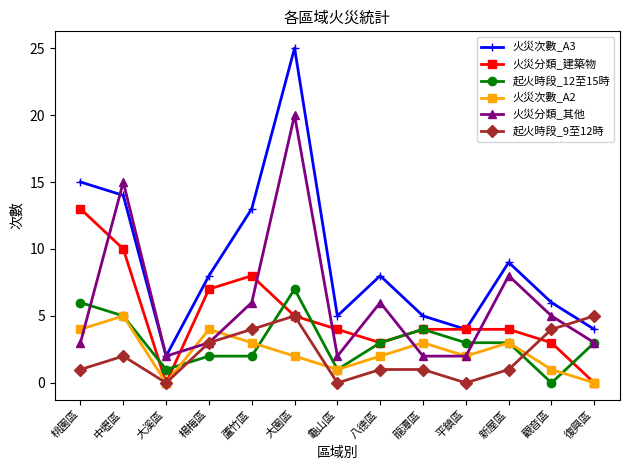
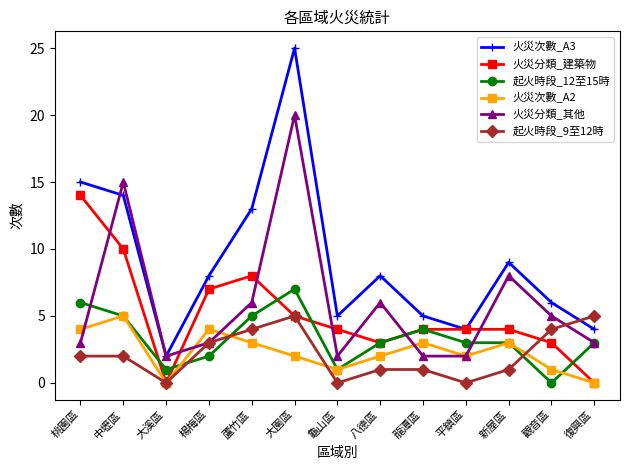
  {
    "火災次數_A3": {
      "桃園區": 15,
      "中壢區": 14,
      "楊梅區": 8,
      "蘆竹區": 13,
      "大園區": 25,
      "龜山區": 5,
      "八德區": 8,
      "龍潭區": 5,
      "新屋區": 9,
      "觀音區": 6,
      "復興區": 4
    },
    "火災分類_建築物": {
-     "桃園區": 13,
+     "桃園區": 14,
      "中壢區": 10,
      "楊梅區": 7,
      "蘆竹區": 8,
      "龜山區": 4,
      "新屋區": 4,
      "觀音區": 3
    },
    "起火時段_12至15時": {
      "桃園區": 6,
      "大溪區": 1,
      "楊梅區": 2,
-     "蘆竹區": 2,
+     "蘆竹區": 5,
      "大園區": 7,
      "平鎮區": 3,
      "觀音區": 0
    },
    "火災次數_A2": {
      "桃園區": 4,
      "楊梅區": 4,
      "蘆竹區": 3,
      "大園區": 2,
      "八德區": 2,
      "龍潭區": 3,
      "觀音區": 1
    },
    "火災分類_其他": {
      "桃園區": 3,
      "中壢區": 15,
      "蘆竹區": 6,
      "大園區": 20,
      "龜山區": 2,
      "八德區": 6,
      "龍潭區": 2,
      "新屋區": 8,
      "觀音區": 5
    },
    "起火時段_9至12時": {
-     "桃園區": 1,
+     "桃園區": 2,
      "中壢區": 2,
      "蘆竹區": 4,
      "龜山區": 0,
      "八德區": 1,
      "龍潭區": 1,
      "平鎮區": 0,
      "新屋區": 1,
      "觀音區": 4,
      "復興區": 5
    }
  }
